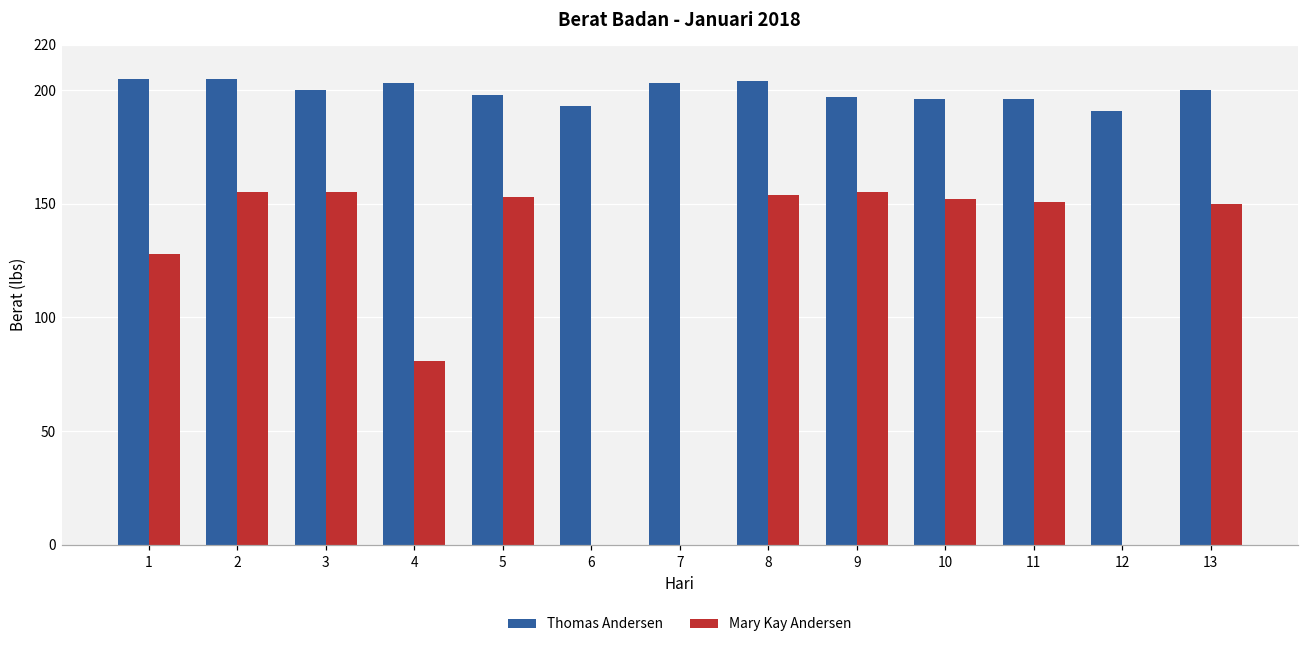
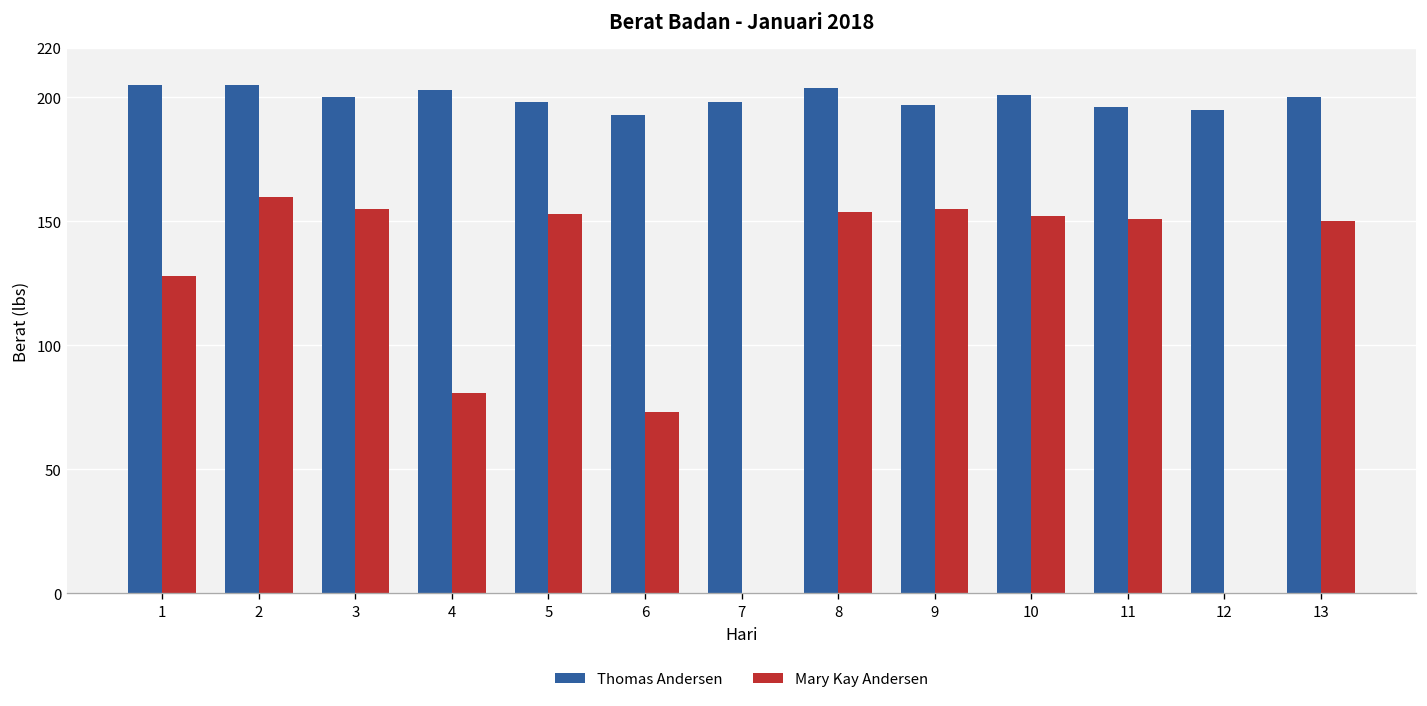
  {
    "Thomas Andersen": {
      "1": 205,
      "2": 205,
      "3": 200,
      "4": 203,
      "5": 198,
      "6": 193,
-     "7": 203,
+     "7": 198,
      "8": 204,
      "9": 197,
-     "10": 196,
+     "10": 201,
      "11": 196,
-     "12": 191,
+     "12": 195,
      "13": 200
    },
    "Mary Kay Andersen": {
      "1": 128,
-     "2": 155,
+     "2": 160,
      "3": 155,
      "4": 81,
      "5": 153,
-     "6": 0,
+     "6": 73,
      "7": 0,
      "8": 154,
      "9": 155,
      "10": 152,
      "11": 151,
      "12": 0,
      "13": 150
    }
  }
